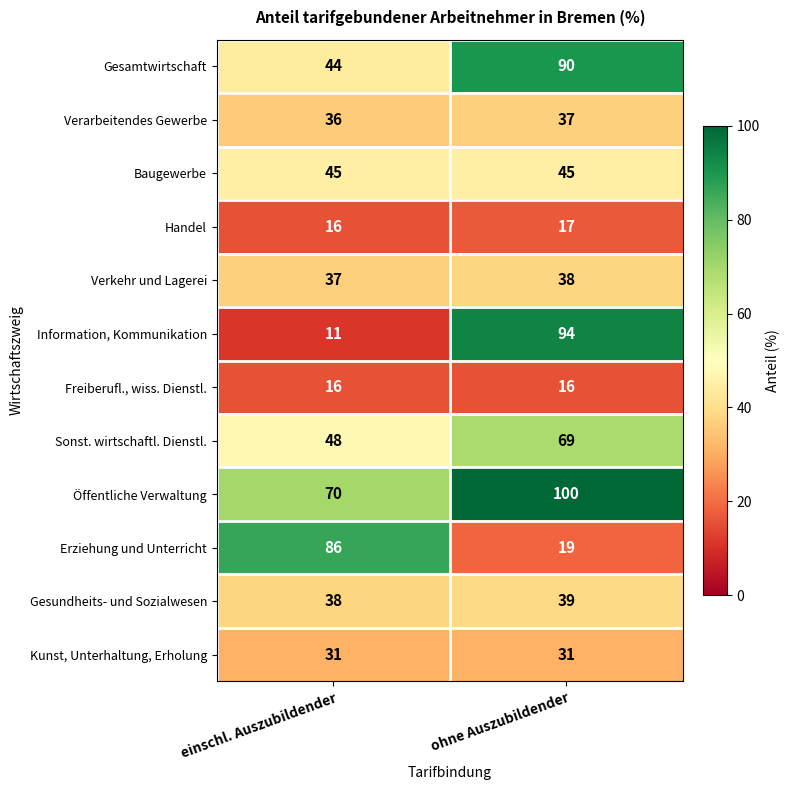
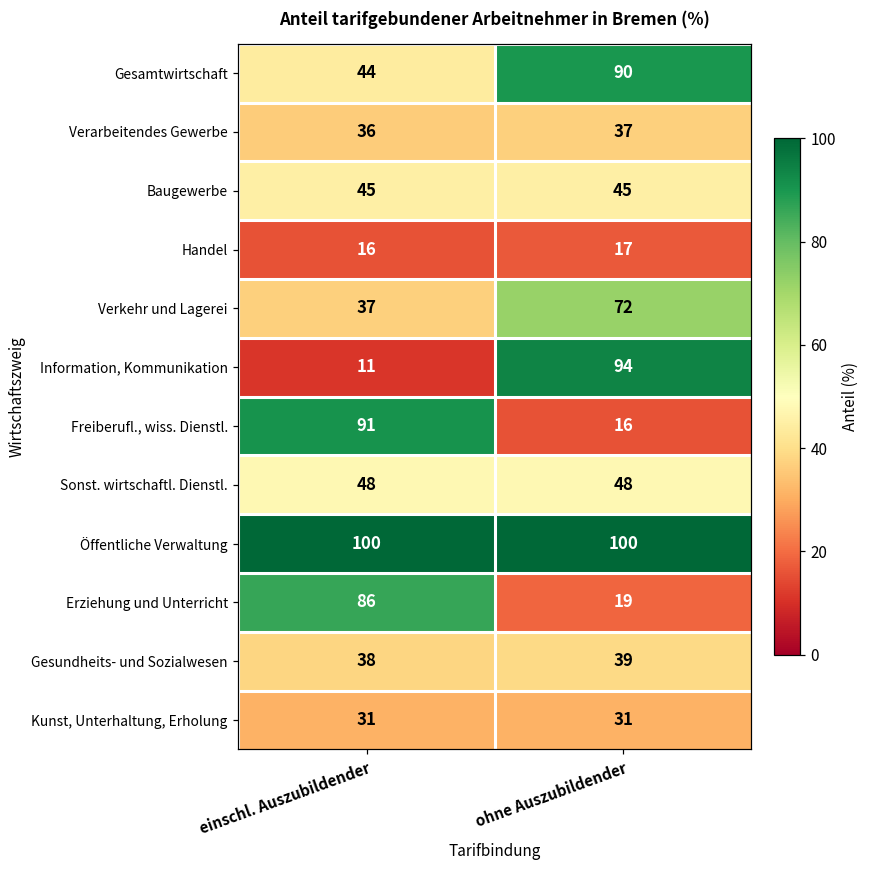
  {
    "Gesamtwirtschaft": {
      "einschl. Auszubildender": 44,
      "ohne Auszubildender": 90
    },
    "Verarbeitendes Gewerbe": {
      "einschl. Auszubildender": 36,
      "ohne Auszubildender": 37
    },
    "Baugewerbe": {
      "einschl. Auszubildender": 45,
      "ohne Auszubildender": 45
    },
    "Handel": {
      "einschl. Auszubildender": 16,
      "ohne Auszubildender": 17
    },
    "Verkehr und Lagerei": {
      "einschl. Auszubildender": 37,
-     "ohne Auszubildender": 38
+     "ohne Auszubildender": 72
    },
    "Information, Kommunikation": {
      "einschl. Auszubildender": 11,
      "ohne Auszubildender": 94
    },
    "Freiberufl., wiss. Dienstl.": {
-     "einschl. Auszubildender": 16,
+     "einschl. Auszubildender": 91,
      "ohne Auszubildender": 16
    },
    "Sonst. wirtschaftl. Dienstl.": {
      "einschl. Auszubildender": 48,
-     "ohne Auszubildender": 69
+     "ohne Auszubildender": 48
    },
    "Öffentliche Verwaltung": {
-     "einschl. Auszubildender": 70,
+     "einschl. Auszubildender": 100,
      "ohne Auszubildender": 100
    },
    "Erziehung und Unterricht": {
      "einschl. Auszubildender": 86,
      "ohne Auszubildender": 19
    },
    "Gesundheits- und Sozialwesen": {
      "einschl. Auszubildender": 38,
      "ohne Auszubildender": 39
    },
    "Kunst, Unterhaltung, Erholung": {
      "einschl. Auszubildender": 31,
      "ohne Auszubildender": 31
    }
  }
